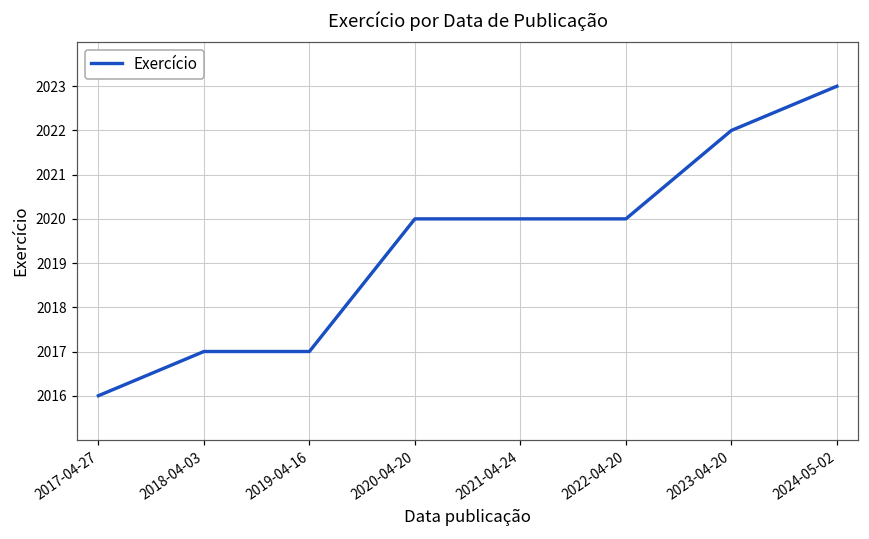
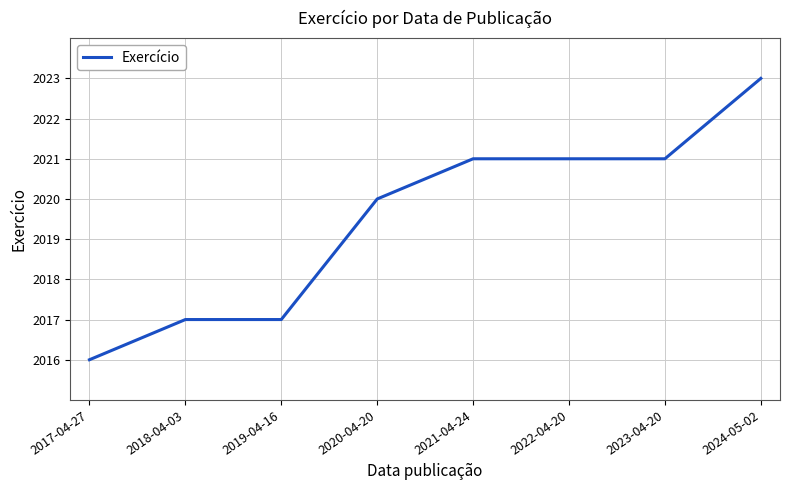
  {
    "2017-04-27": 2016,
    "2018-04-03": 2017,
    "2019-04-16": 2017,
    "2020-04-20": 2020,
-   "2021-04-24": 2020,
-   "2022-04-20": 2020,
-   "2023-04-20": 2022,
+   "2021-04-24": 2021,
+   "2022-04-20": 2021,
+   "2023-04-20": 2021,
    "2024-05-02": 2023
  }
